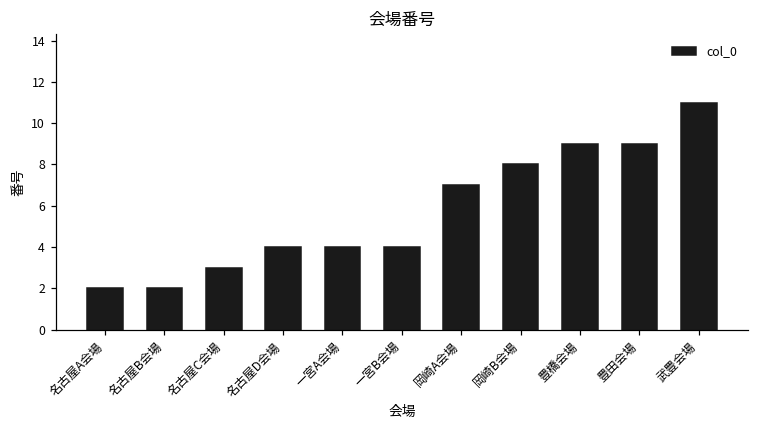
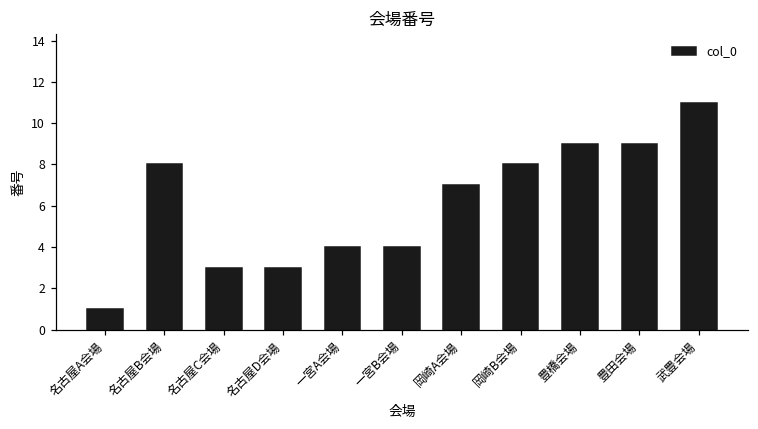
  {
-   "名古屋A会場": 2,
-   "名古屋B会場": 2,
+   "名古屋A会場": 1,
+   "名古屋B会場": 8,
    "名古屋C会場": 3,
-   "名古屋D会場": 4,
+   "名古屋D会場": 3,
    "一宮A会場": 4,
    "一宮B会場": 4,
    "岡崎A会場": 7,
    "岡崎B会場": 8,
    "豊橋会場": 9,
    "豊田会場": 9,
    "武豊会場": 11
  }
